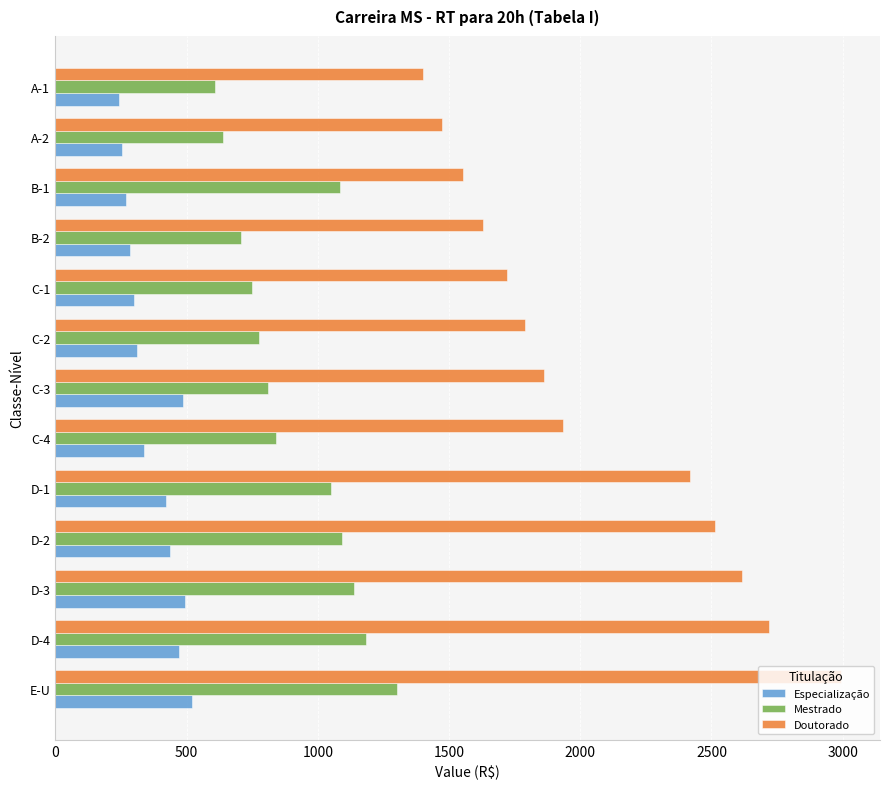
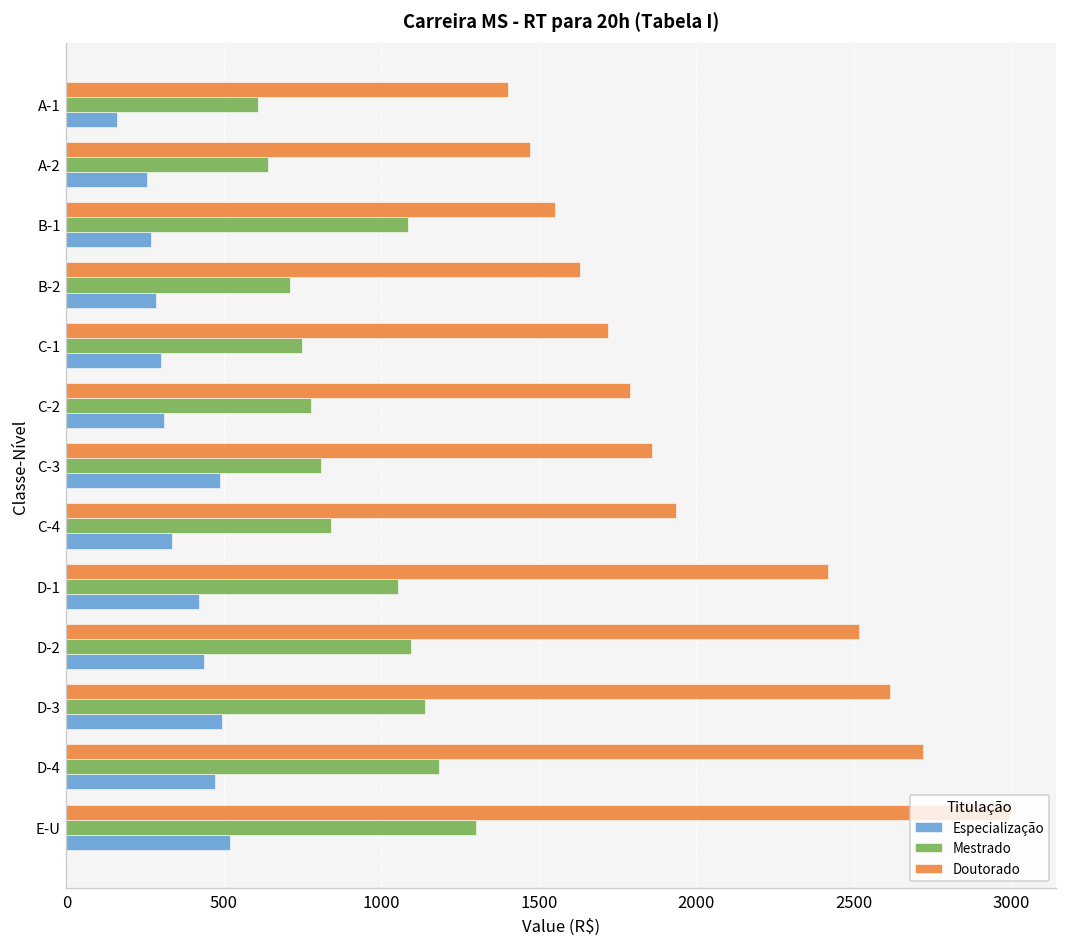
  {
    "Especialização": {
-     "A-1": 240,
+     "A-1": 160,
      "A-2": 260,
      "B-1": 270,
      "B-2": 280,
      "C-1": 300,
      "C-2": 310,
      "C-3": 490,
      "C-4": 340,
      "D-1": 420,
      "D-2": 440,
      "D-3": 490,
      "D-4": 470,
      "E-U": 520
    },
    "Mestrado": {
      "A-1": 610,
      "A-2": 640,
      "B-1": 1080,
      "B-2": 710,
      "C-1": 750,
      "C-2": 780,
      "C-3": 810,
      "C-4": 840,
      "D-1": 1050,
      "D-2": 1090,
      "D-3": 1140,
      "D-4": 1180,
      "E-U": 1300
    },
    "Doutorado": {
      "A-1": 1400,
      "A-2": 1470,
      "B-1": 1550,
      "B-2": 1630,
      "C-1": 1720,
      "C-2": 1790,
      "C-3": 1860,
      "C-4": 1930,
      "D-1": 2420,
      "D-2": 2520,
      "D-3": 2620,
      "D-4": 2720
    }
  }
